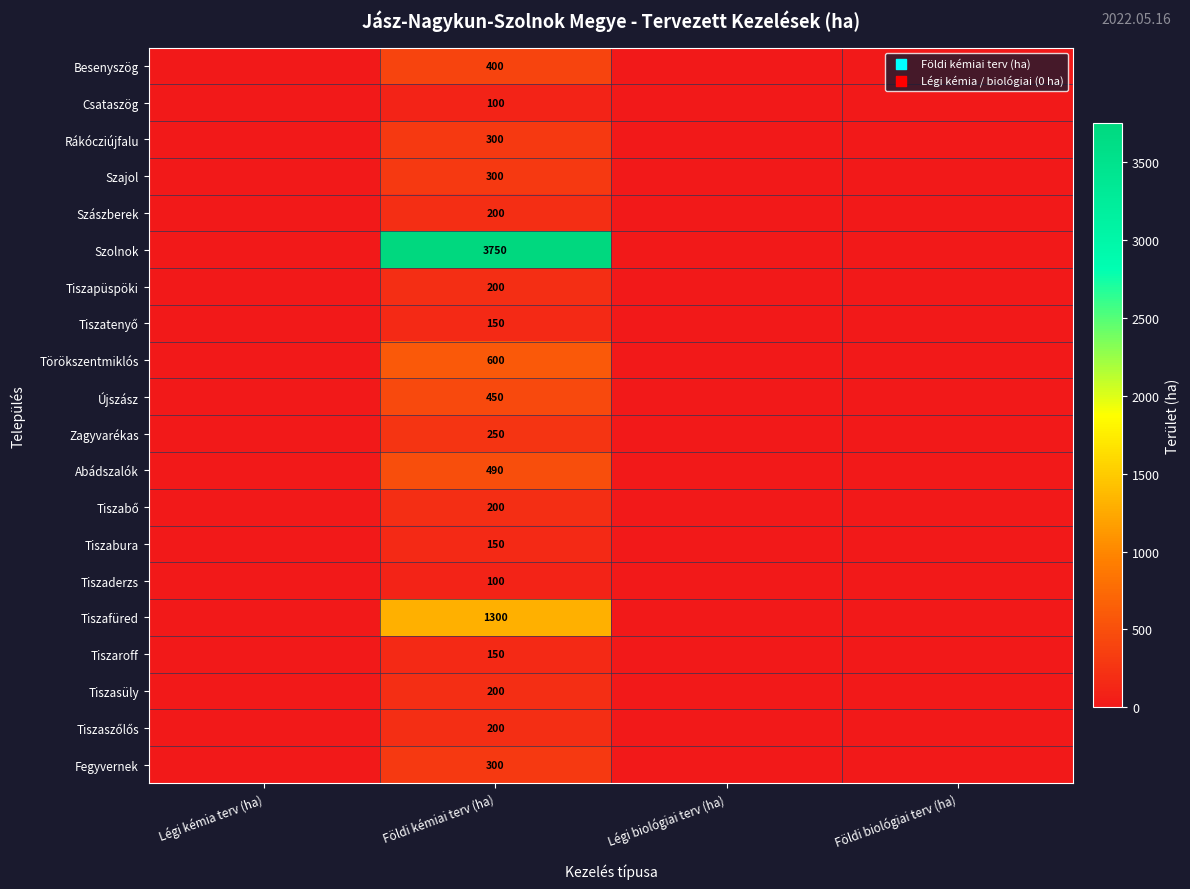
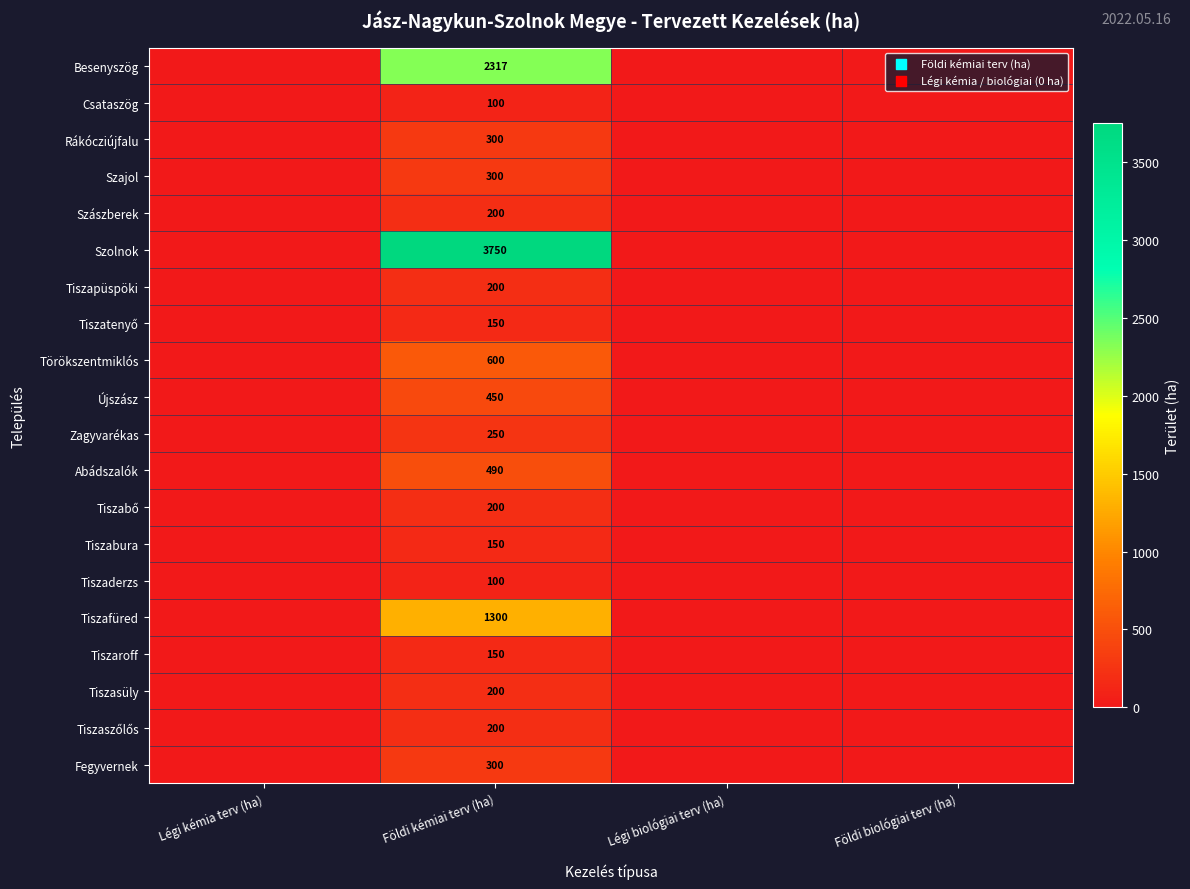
  {
    "Besenyszög": {
-     "Földi kémiai terv (ha)": 400
+     "Földi kémiai terv (ha)": 2317
    },
    "Csataszög": {
      "Földi kémiai terv (ha)": 100
    },
    "Rákócziújfalu": {
      "Földi kémiai terv (ha)": 300
    },
    "Szajol": {
      "Földi kémiai terv (ha)": 300
    },
    "Szászberek": {
      "Földi kémiai terv (ha)": 200
    },
    "Szolnok": {
      "Földi kémiai terv (ha)": 3750
    },
    "Tiszapüspöki": {
      "Földi kémiai terv (ha)": 200
    },
    "Tiszatenyő": {
      "Földi kémiai terv (ha)": 150
    },
    "Törökszentmiklós": {
      "Földi kémiai terv (ha)": 600
    },
    "Újszász": {
      "Földi kémiai terv (ha)": 450
    },
    "Zagyvarékas": {
      "Földi kémiai terv (ha)": 250
    },
    "Abádszalók": {
      "Földi kémiai terv (ha)": 490
    },
    "Tiszabő": {
      "Földi kémiai terv (ha)": 200
    },
    "Tiszabura": {
      "Földi kémiai terv (ha)": 150
    },
    "Tiszaderzs": {
      "Földi kémiai terv (ha)": 100
    },
    "Tiszafüred": {
      "Földi kémiai terv (ha)": 1300
    },
    "Tiszaroff": {
      "Földi kémiai terv (ha)": 150
    },
    "Tiszasüly": {
      "Földi kémiai terv (ha)": 200
    },
    "Tiszaszőlős": {
      "Földi kémiai terv (ha)": 200
    },
    "Fegyvernek": {
      "Földi kémiai terv (ha)": 300
    }
  }
